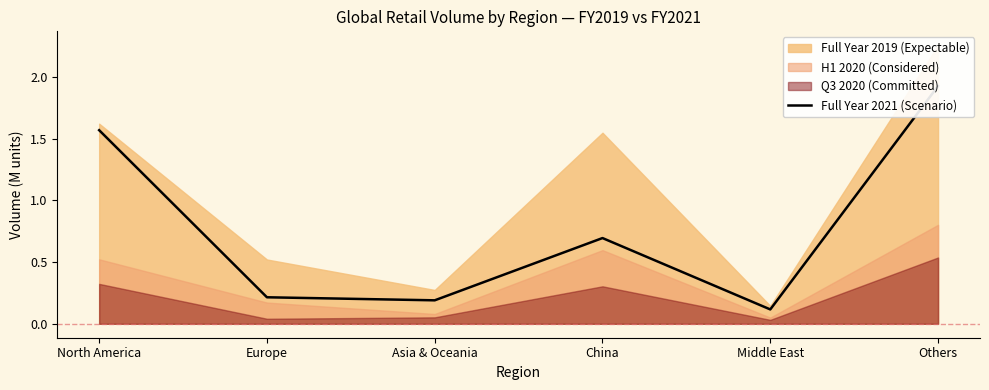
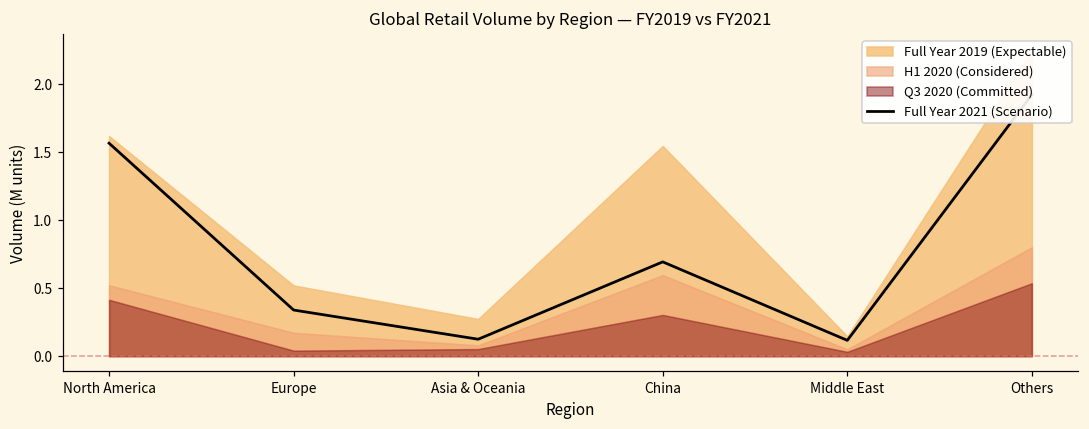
  {
    "Full Year 2021 (Scenario)": {
      "North America": 1.57,
-     "Europe": 0.21,
-     "Asia & Oceania": 0.19,
+     "Europe": 0.34,
+     "Asia & Oceania": 0.12,
      "China": 0.69,
      "Middle East": 0.12
    },
    "Q3 2020 (Committed)": {
-     "North America": 0.32,
+     "North America": 0.41,
      "Europe": 0.04,
      "Asia & Oceania": 0.05,
      "China": 0.30,
      "Others": 0.54
    }
  }
